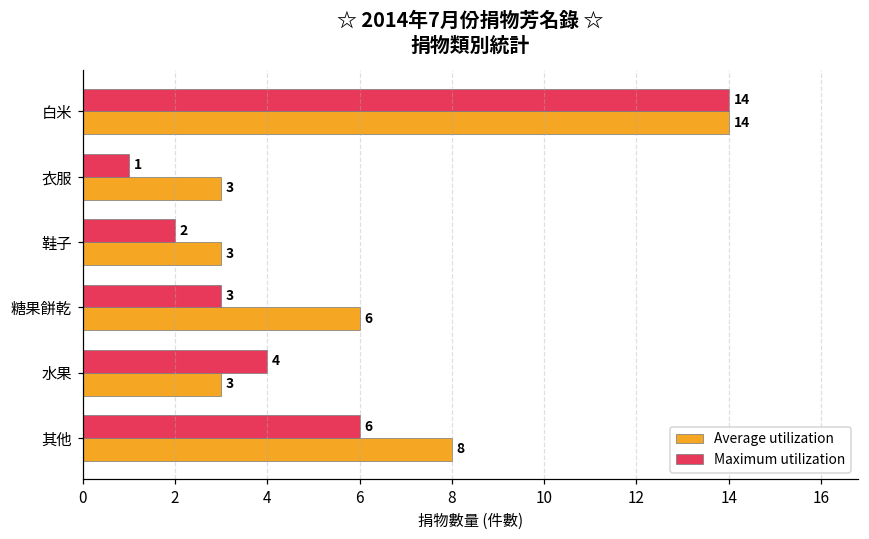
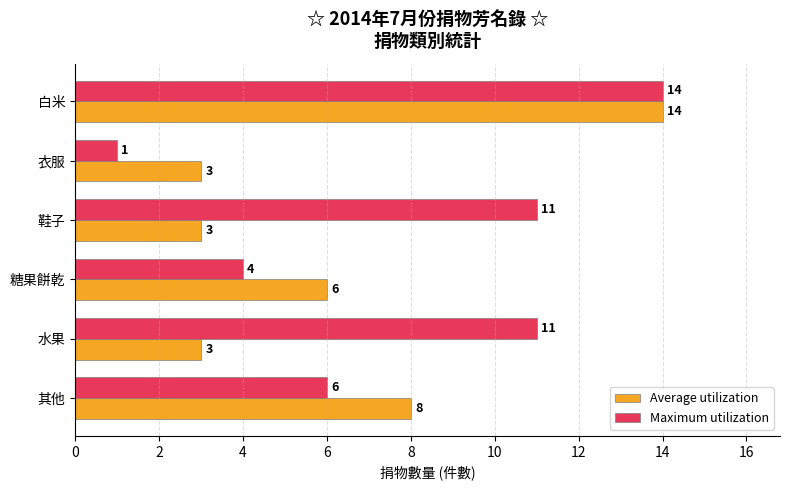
  {
    "Average utilization": {
      "白米": 14,
      "衣服": 3,
      "鞋子": 3,
      "糖果餅乾": 6,
      "水果": 3,
      "其他": 8
    },
    "Maximum utilization": {
      "白米": 14,
      "衣服": 1,
-     "鞋子": 2,
-     "糖果餅乾": 3,
-     "水果": 4,
+     "鞋子": 11,
+     "糖果餅乾": 4,
+     "水果": 11,
      "其他": 6
    }
  }
